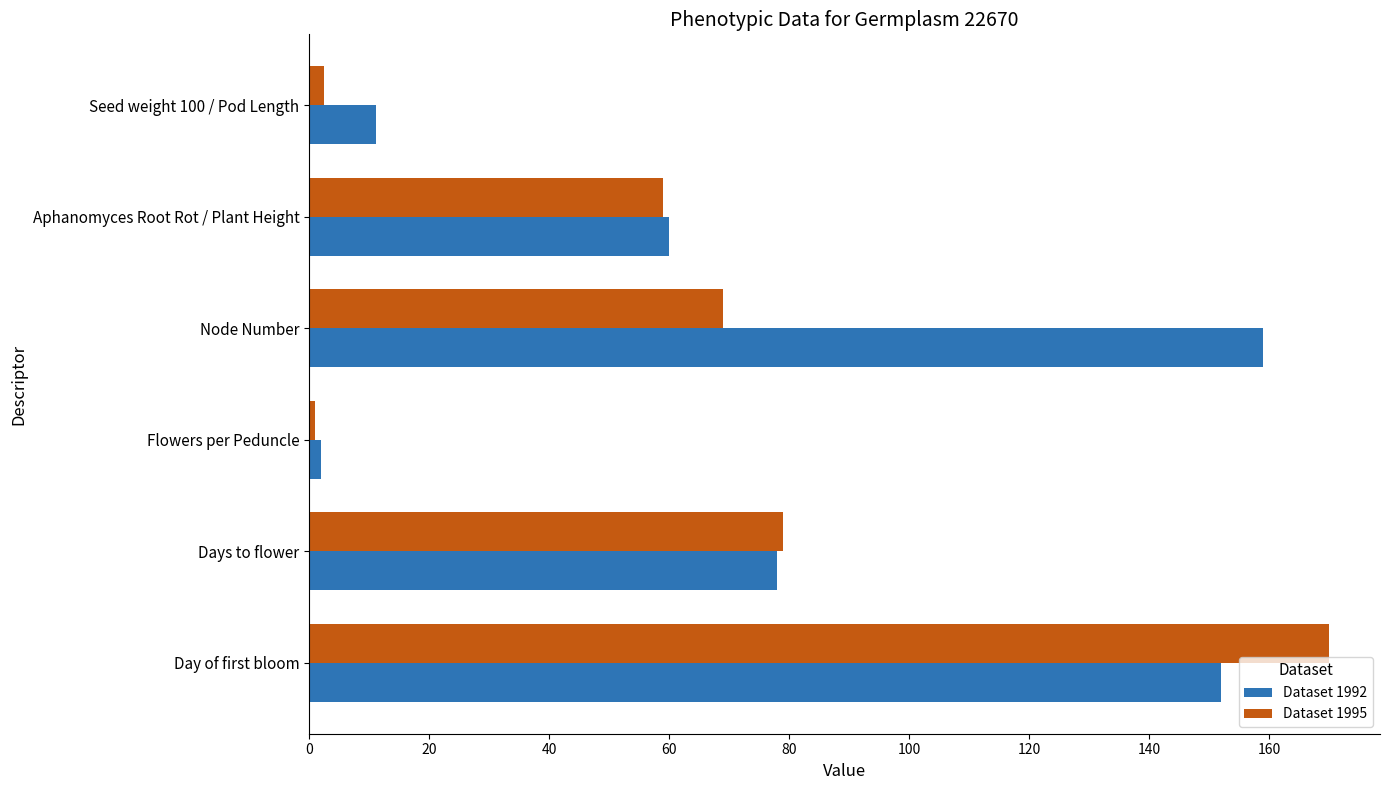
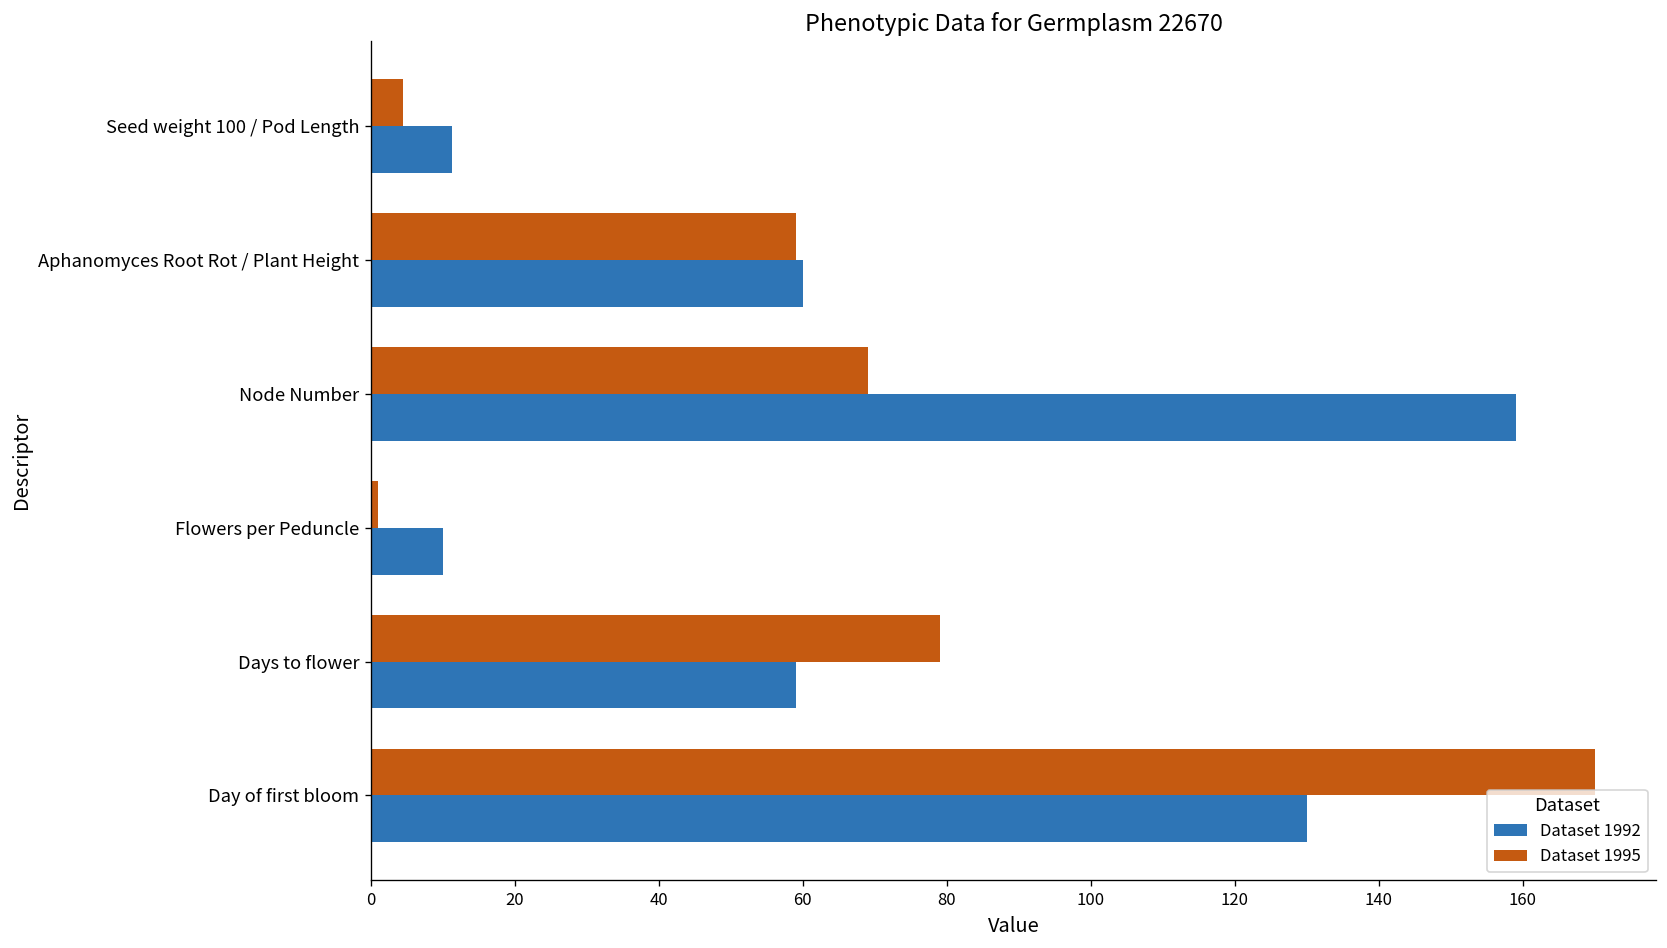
  {
    "Dataset 1992": {
      "Seed weight 100 / Pod Length": 11,
      "Aphanomyces Root Rot / Plant Height": 60,
      "Node Number": 159,
-     "Flowers per Peduncle": 2,
-     "Days to flower": 78,
-     "Day of first bloom": 152
+     "Flowers per Peduncle": 10,
+     "Days to flower": 59,
+     "Day of first bloom": 130
    },
    "Dataset 1995": {
-     "Seed weight 100 / Pod Length": 3,
+     "Seed weight 100 / Pod Length": 5,
      "Aphanomyces Root Rot / Plant Height": 59,
      "Node Number": 69,
      "Flowers per Peduncle": 1,
      "Days to flower": 79,
      "Day of first bloom": 170
    }
  }
